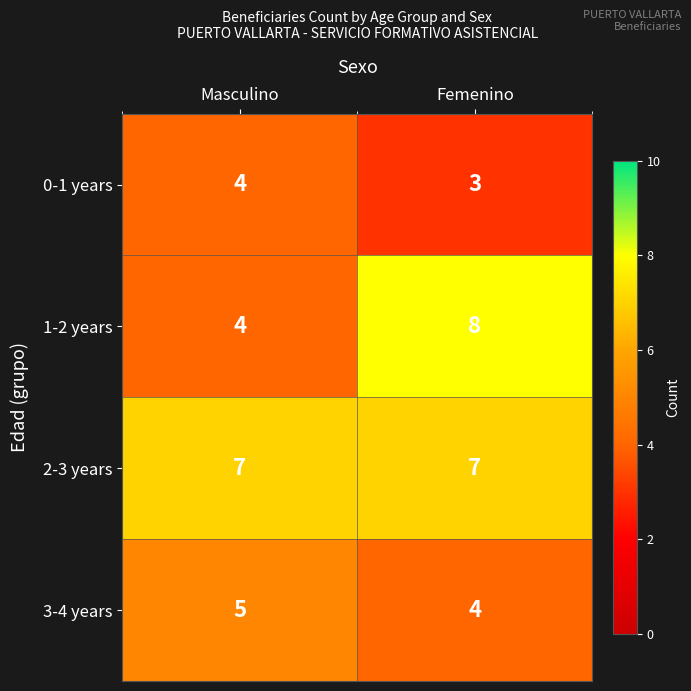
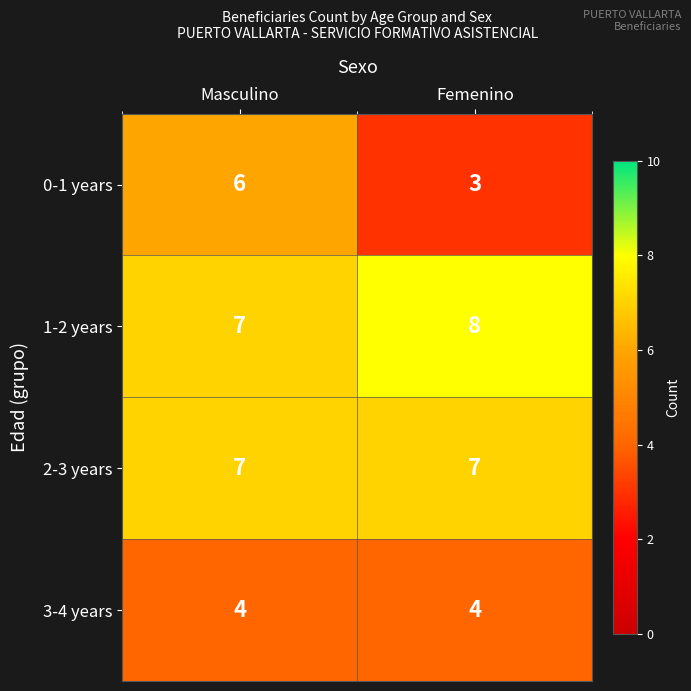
  {
    "0-1 years": {
-     "Masculino": 4,
+     "Masculino": 6,
      "Femenino": 3
    },
    "1-2 years": {
-     "Masculino": 4,
+     "Masculino": 7,
      "Femenino": 8
    },
    "2-3 years": {
      "Masculino": 7,
      "Femenino": 7
    },
    "3-4 years": {
-     "Masculino": 5,
+     "Masculino": 4,
      "Femenino": 4
    }
  }
